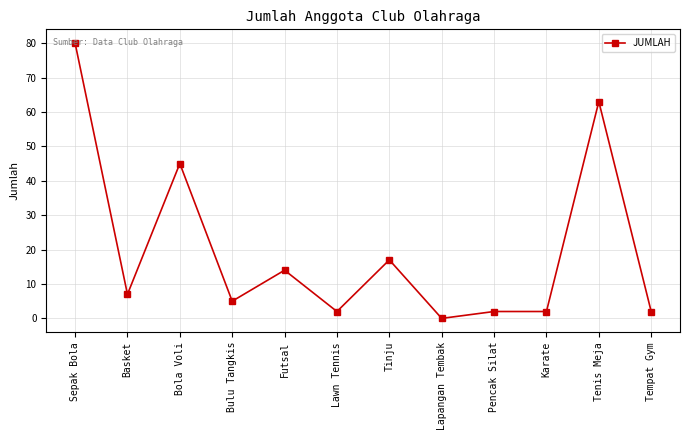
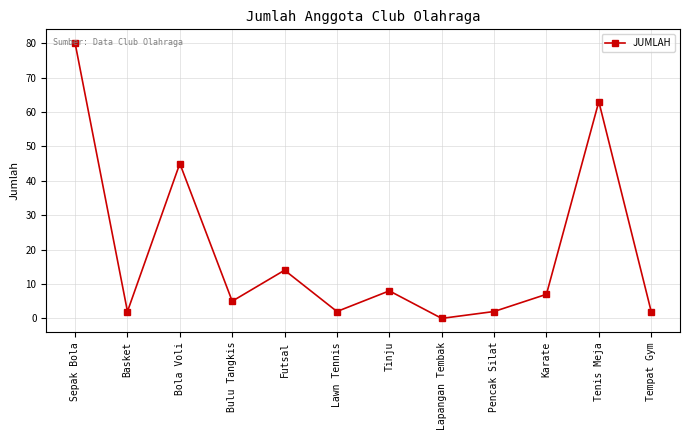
  {
    "Sepak Bola": 80,
-   "Basket": 7,
+   "Basket": 2,
    "Bola Voli": 45,
    "Bulu Tangkis": 5,
    "Futsal": 14,
    "Lawn Tennis": 2,
-   "Tinju": 17,
+   "Tinju": 8,
    "Lapangan Tembak": 0,
    "Pencak Silat": 2,
-   "Karate": 2,
+   "Karate": 7,
    "Tenis Meja": 63,
    "Tempat Gym": 2
  }
